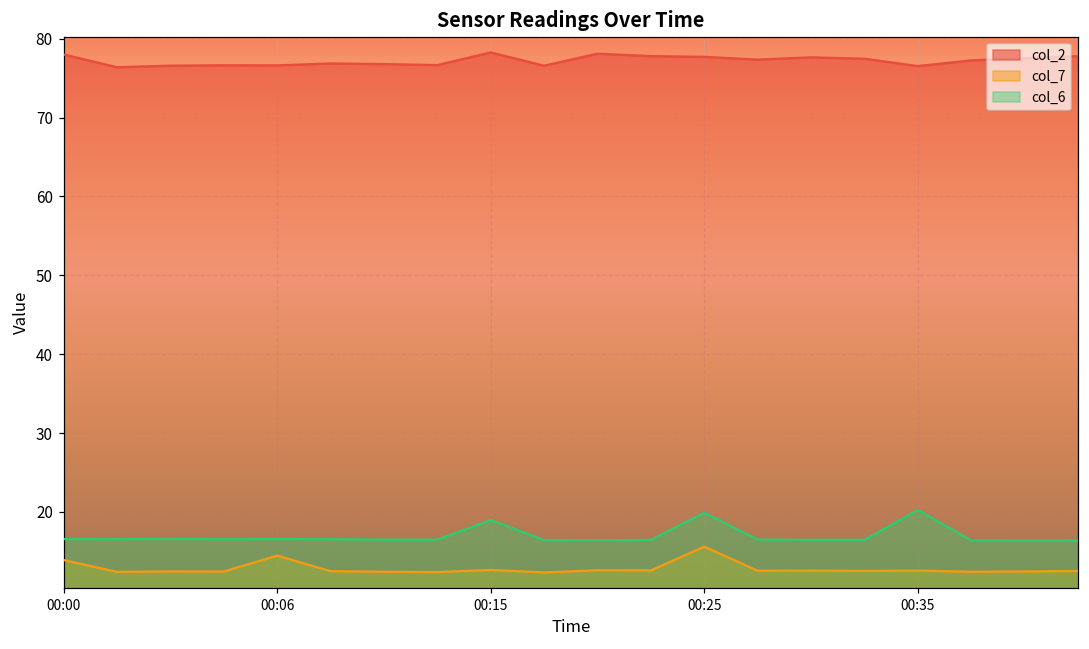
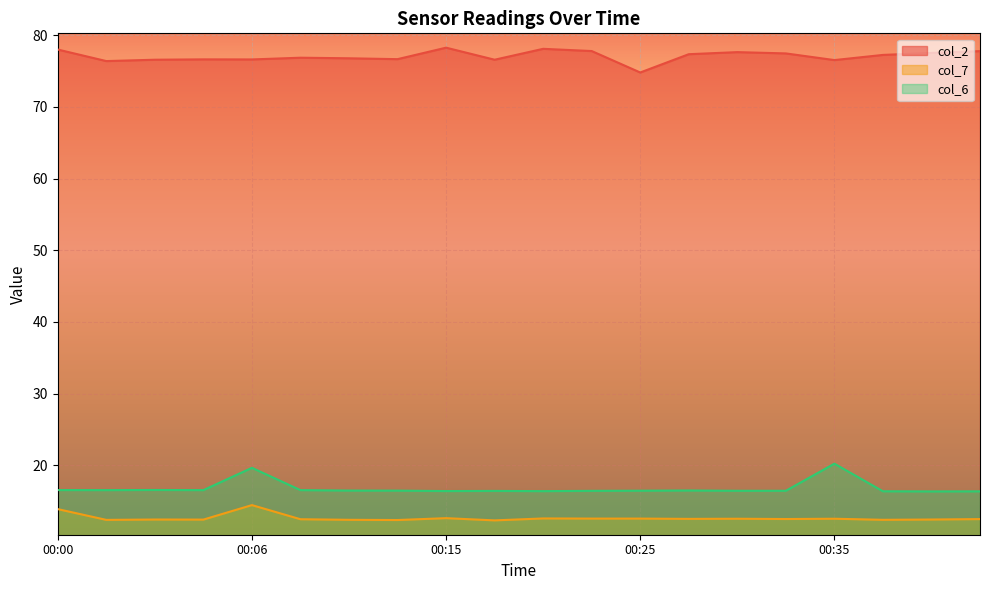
  {
    "col_2": {
      "00:00": 78,
      "00:06": 77,
      "00:15": 78,
-     "00:25": 78,
+     "00:25": 75,
      "00:35": 77
    },
    "col_7": {
      "00:00": 14,
      "00:06": 14,
      "00:15": 13,
-     "00:25": 16,
+     "00:25": 13,
      "00:35": 13
    },
    "col_6": {
      "00:00": 17,
-     "00:06": 17,
-     "00:15": 19,
-     "00:25": 20,
+     "00:06": 20,
+     "00:15": 16,
+     "00:25": 16,
      "00:35": 20
    }
  }
